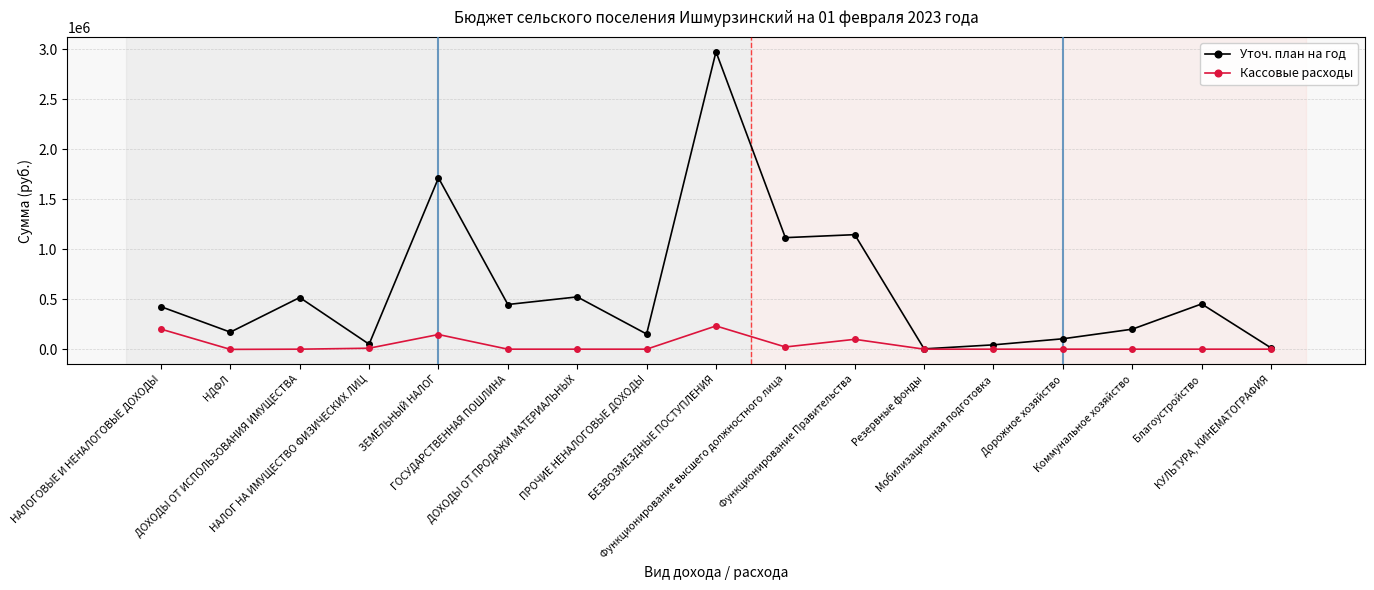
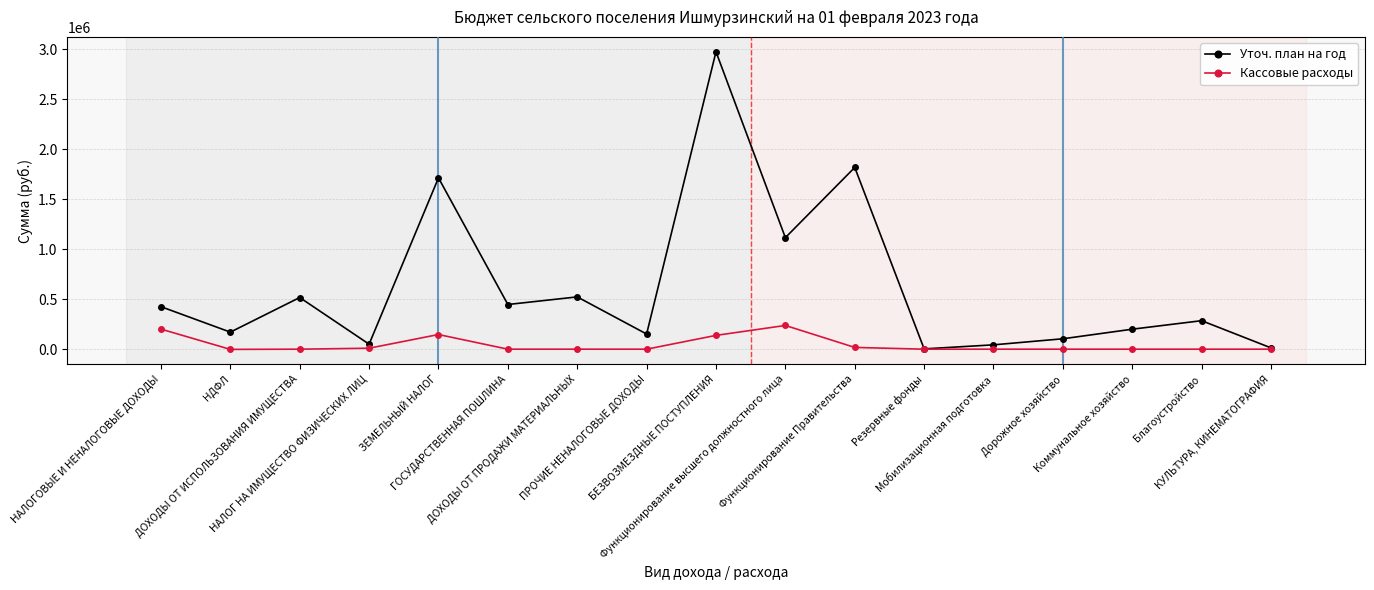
  {
    "Уточ. план на год": {
      "НАЛОГОВЫЕ И НЕНАЛОГОВЫЕ ДОХОДЫ": 400000,
      "НДФЛ": 200000,
      "ДОХОДЫ ОТ ИСПОЛЬЗОВАНИЯ ИМУЩЕСТВА": 500000,
      "НАЛОГ НА ИМУЩЕСТВО ФИЗИЧЕСКИХ ЛИЦ": 100000,
      "ЗЕМЕЛЬНЫЙ НАЛОГ": 1700000,
      "ГОСУДАРСТВЕННАЯ ПОШЛИНА": 400000,
      "ДОХОДЫ ОТ ПРОДАЖИ МАТЕРИАЛЬНЫХ": 500000,
      "ПРОЧИЕ НЕНАЛОГОВЫЕ ДОХОДЫ": 200000,
      "БЕЗВОЗМЕЗДНЫЕ ПОСТУПЛЕНИЯ": 3000000,
      "Функционирование высшего должностного лица": 1100000,
-     "Функционирование Правительства": 1100000,
+     "Функционирование Правительства": 1800000,
      "Мобилизационная подготовка": 0,
      "Дорожное хозяйство": 100000,
      "Коммунальное хозяйство": 200000,
-     "Благоустройство": 500000
+     "Благоустройство": 300000
    },
    "Кассовые расходы": {
      "НАЛОГОВЫЕ И НЕНАЛОГОВЫЕ ДОХОДЫ": 200000,
      "НДФЛ": 0,
      "ДОХОДЫ ОТ ИСПОЛЬЗОВАНИЯ ИМУЩЕСТВА": 0,
      "НАЛОГ НА ИМУЩЕСТВО ФИЗИЧЕСКИХ ЛИЦ": 0,
      "ЗЕМЕЛЬНЫЙ НАЛОГ": 100000,
      "ГОСУДАРСТВЕННАЯ ПОШЛИНА": 0,
      "ДОХОДЫ ОТ ПРОДАЖИ МАТЕРИАЛЬНЫХ": 0,
      "ПРОЧИЕ НЕНАЛОГОВЫЕ ДОХОДЫ": 0,
-     "БЕЗВОЗМЕЗДНЫЕ ПОСТУПЛЕНИЯ": 200000,
-     "Функционирование высшего должностного лица": 0,
-     "Функционирование Правительства": 100000,
+     "БЕЗВОЗМЕЗДНЫЕ ПОСТУПЛЕНИЯ": 100000,
+     "Функционирование высшего должностного лица": 200000,
+     "Функционирование Правительства": 0,
      "Мобилизационная подготовка": 0,
      "Дорожное хозяйство": 0,
      "Коммунальное хозяйство": 0,
      "Благоустройство": 0
    }
  }
